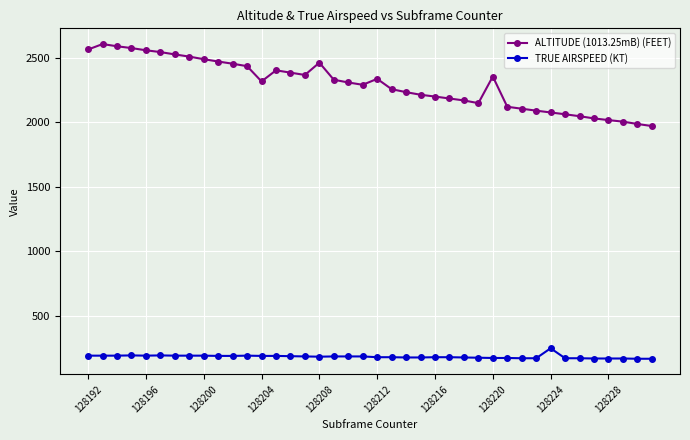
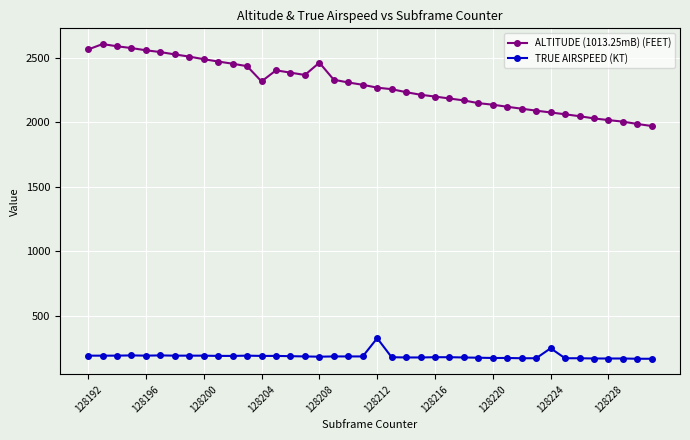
  {
    "ALTITUDE (1013.25mB) (FEET)": {
      "128192": 2560,
      "128196": 2560,
      "128200": 2490,
      "128204": 2320,
      "128208": 2460,
-     "128212": 2340,
+     "128212": 2270,
      "128216": 2200,
-     "128220": 2350,
+     "128220": 2140,
      "128224": 2080,
      "128228": 2020
    },
    "TRUE AIRSPEED (KT)": {
      "128192": 190,
      "128196": 190,
      "128200": 190,
      "128204": 190,
      "128208": 190,
-     "128212": 180,
+     "128212": 330,
      "128216": 180,
      "128220": 180,
      "128224": 250,
      "128228": 170
    }
  }
